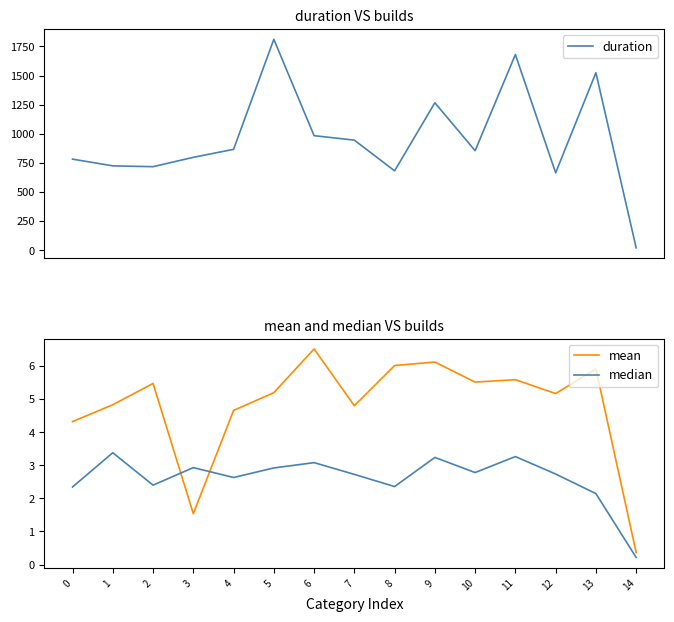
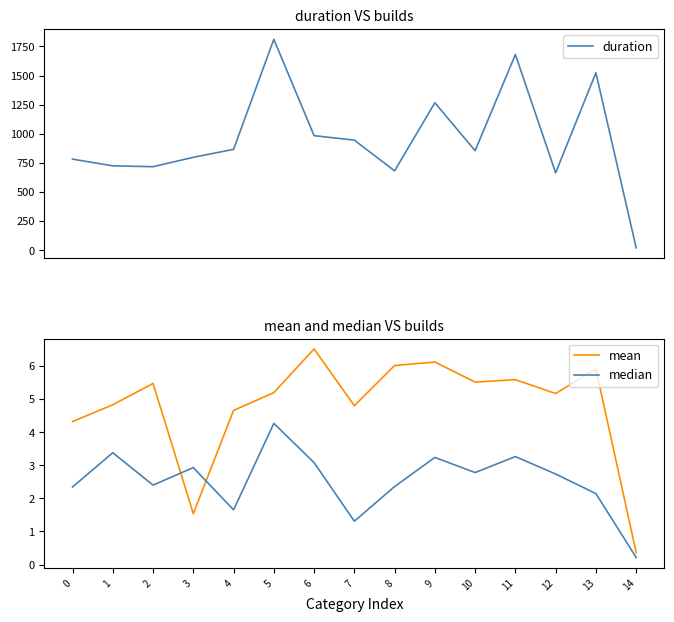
  {
    "mean and median VS builds": {
      "mean": {
        "0": 4.3,
        "1": 4.8,
        "2": 5.5,
        "3": 1.5,
        "4": 4.7,
        "5": 5.2,
        "6": 6.5,
        "7": 4.8,
        "8": 6.0,
        "9": 6.1,
        "10": 5.5,
        "11": 5.6,
        "12": 5.2,
        "14": 0.4
      },
      "median": {
        "0": 2.3,
        "1": 3.4,
        "2": 2.4,
        "3": 2.9,
-       "4": 2.6,
-       "5": 2.9,
+       "4": 1.7,
+       "5": 4.3,
        "6": 3.1,
-       "7": 2.7,
+       "7": 1.3,
        "8": 2.4,
        "9": 3.2,
        "10": 2.8,
        "11": 3.3,
        "12": 2.7,
        "13": 2.1,
        "14": 0.2
      }
    }
  }
